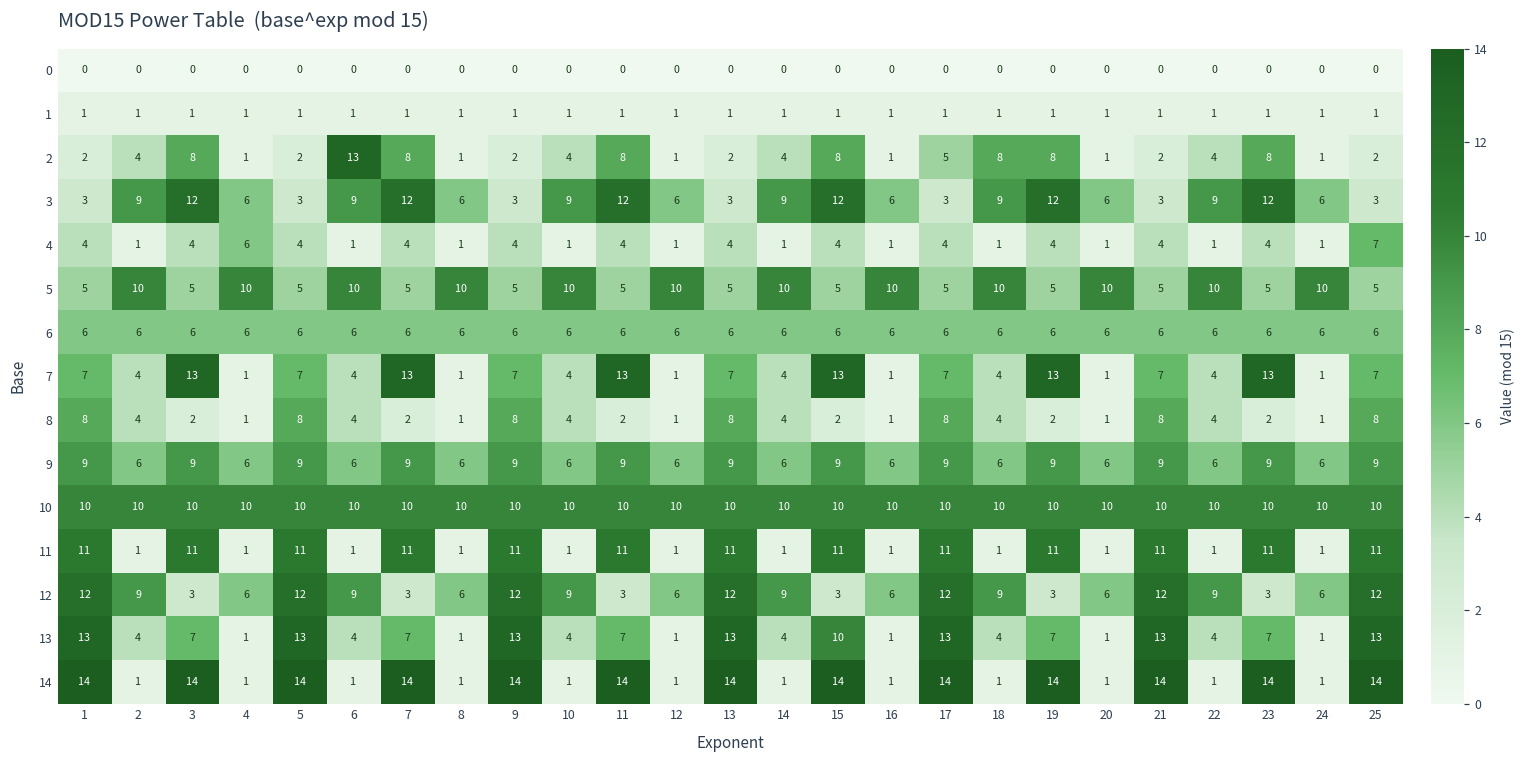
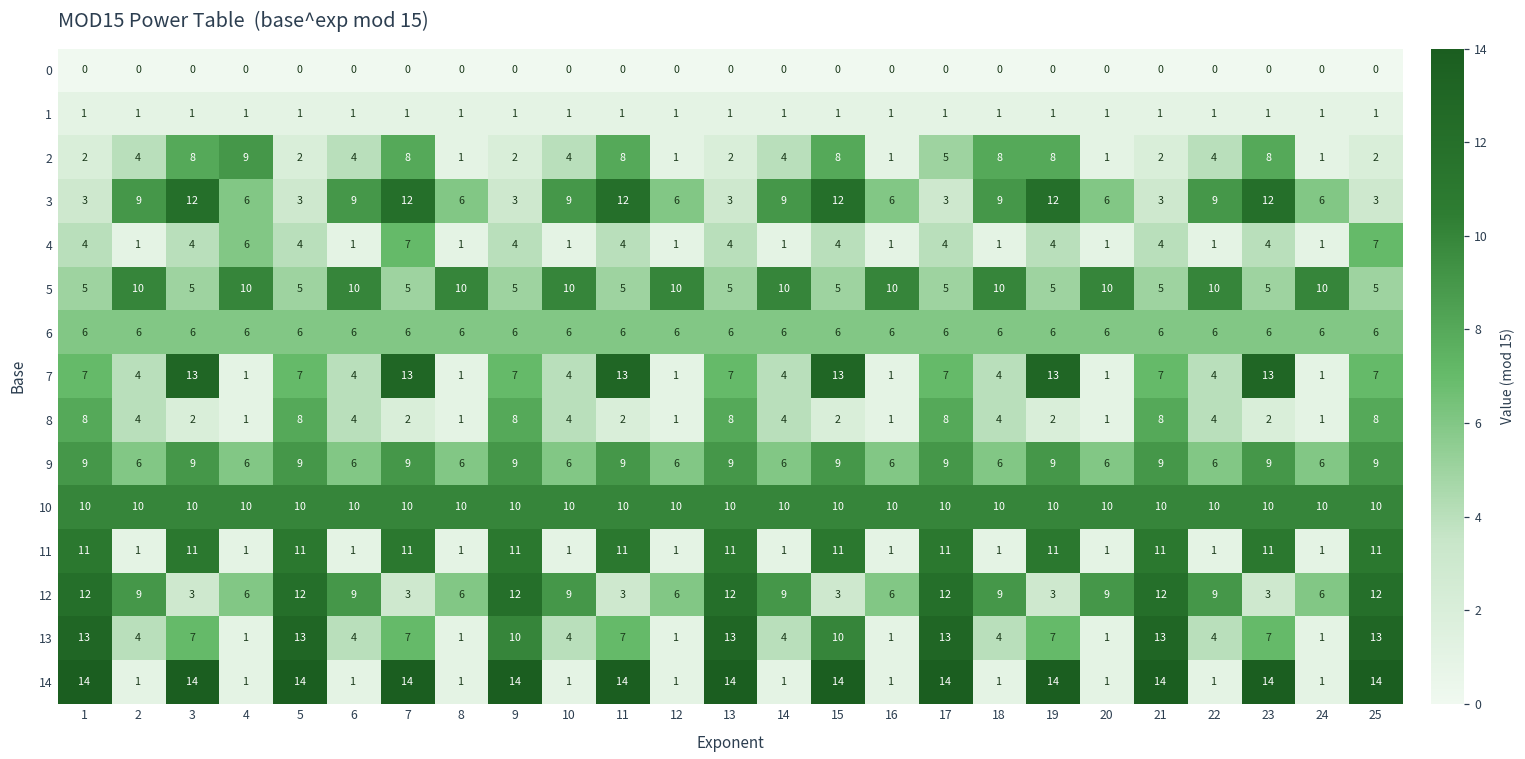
  {
    "2": {
      "1": 2,
      "2": 4,
      "3": 8,
-     "4": 1,
+     "4": 9,
      "5": 2,
-     "6": 13,
+     "6": 4,
      "7": 8,
      "8": 1,
      "9": 2,
      "10": 4,
      "11": 8,
      "12": 1,
      "13": 2,
      "14": 4,
      "15": 8,
      "16": 1,
      "17": 5,
      "18": 8,
      "19": 8,
      "20": 1,
      "21": 2,
      "22": 4,
      "23": 8,
      "24": 1,
      "25": 2
    },
    "4": {
      "1": 4,
      "2": 1,
      "3": 4,
      "4": 6,
      "5": 4,
      "6": 1,
-     "7": 4,
+     "7": 7,
      "8": 1,
      "9": 4,
      "10": 1,
      "11": 4,
      "12": 1,
      "13": 4,
      "14": 1,
      "15": 4,
      "16": 1,
      "17": 4,
      "18": 1,
      "19": 4,
      "20": 1,
      "21": 4,
      "22": 1,
      "23": 4,
      "24": 1,
      "25": 7
    },
    "12": {
      "1": 12,
      "2": 9,
      "3": 3,
      "4": 6,
      "5": 12,
      "6": 9,
      "7": 3,
      "8": 6,
      "9": 12,
      "10": 9,
      "11": 3,
      "12": 6,
      "13": 12,
      "14": 9,
      "15": 3,
      "16": 6,
      "17": 12,
      "18": 9,
      "19": 3,
-     "20": 6,
+     "20": 9,
      "21": 12,
      "22": 9,
      "23": 3,
      "24": 6,
      "25": 12
    },
    "13": {
      "1": 13,
      "2": 4,
      "3": 7,
      "4": 1,
      "5": 13,
      "6": 4,
      "7": 7,
      "8": 1,
-     "9": 13,
+     "9": 10,
      "10": 4,
      "11": 7,
      "12": 1,
      "13": 13,
      "14": 4,
      "15": 10,
      "16": 1,
      "17": 13,
      "18": 4,
      "19": 7,
      "20": 1,
      "21": 13,
      "22": 4,
      "23": 7,
      "24": 1,
      "25": 13
    }
  }
